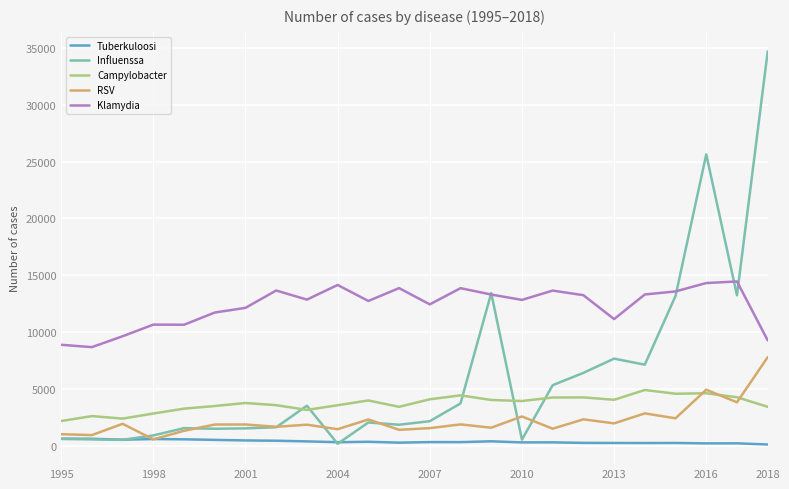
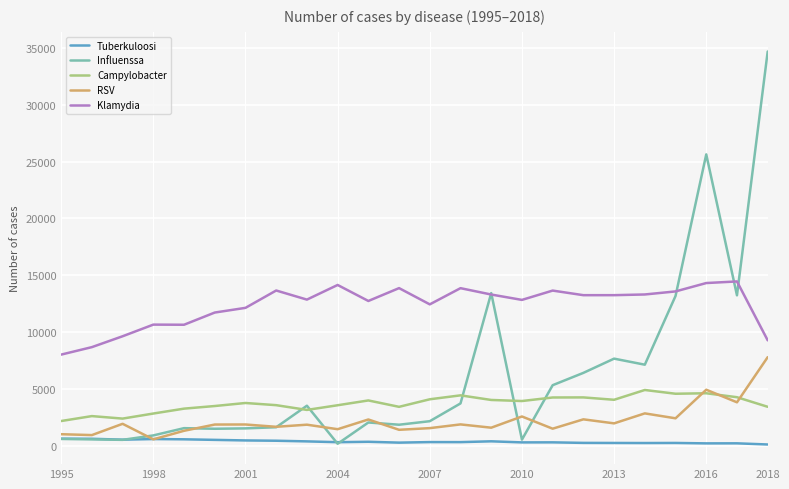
  {
    "Klamydia": {
-     "1995": 8900,
+     "1995": 8000,
      "1998": 10700,
      "2001": 12100,
      "2004": 14200,
      "2007": 12400,
      "2010": 12800,
-     "2013": 11200,
+     "2013": 13300,
      "2016": 14300,
      "2018": 9300
    }
  }
